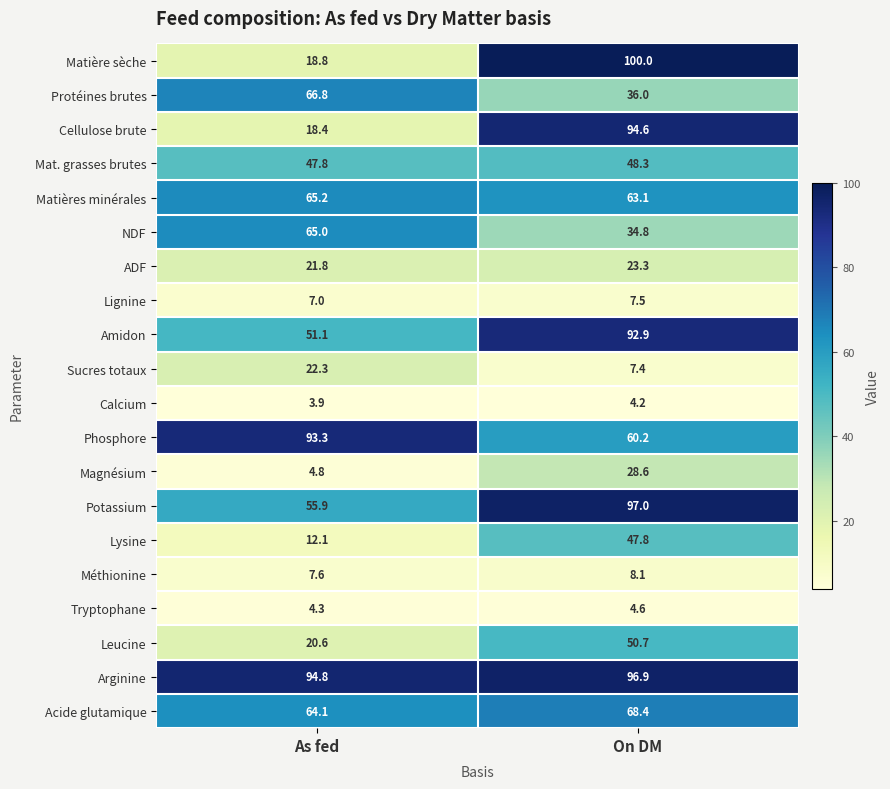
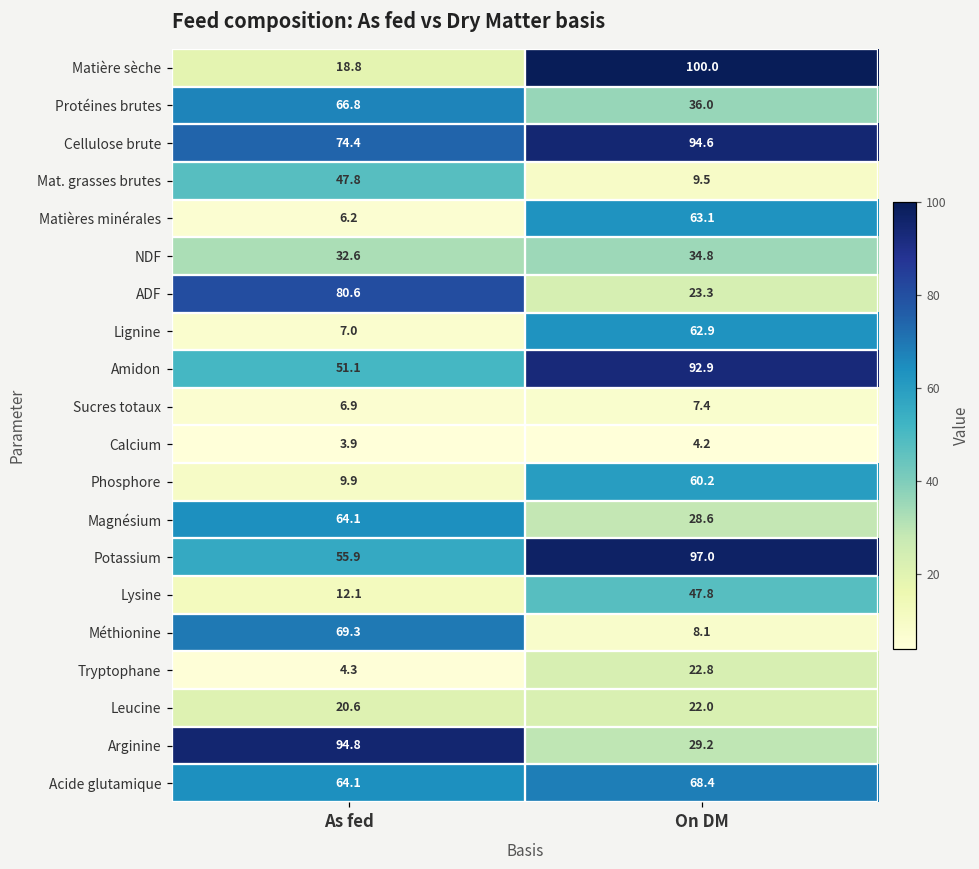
  {
    "Matière sèche": {
      "As fed": 18.8,
      "On DM": 100.0
    },
    "Protéines brutes": {
      "As fed": 66.8,
      "On DM": 36.0
    },
    "Cellulose brute": {
-     "As fed": 18.4,
+     "As fed": 74.4,
      "On DM": 94.6
    },
    "Mat. grasses brutes": {
      "As fed": 47.8,
-     "On DM": 48.3
+     "On DM": 9.5
    },
    "Matières minérales": {
-     "As fed": 65.2,
+     "As fed": 6.2,
      "On DM": 63.1
    },
    "NDF": {
-     "As fed": 65.0,
+     "As fed": 32.6,
      "On DM": 34.8
    },
    "ADF": {
-     "As fed": 21.8,
+     "As fed": 80.6,
      "On DM": 23.3
    },
    "Lignine": {
      "As fed": 7.0,
-     "On DM": 7.5
+     "On DM": 62.9
    },
    "Amidon": {
      "As fed": 51.1,
      "On DM": 92.9
    },
    "Sucres totaux": {
-     "As fed": 22.3,
+     "As fed": 6.9,
      "On DM": 7.4
    },
    "Calcium": {
      "As fed": 3.9,
      "On DM": 4.2
    },
    "Phosphore": {
-     "As fed": 93.3,
+     "As fed": 9.9,
      "On DM": 60.2
    },
    "Magnésium": {
-     "As fed": 4.8,
+     "As fed": 64.1,
      "On DM": 28.6
    },
    "Potassium": {
      "As fed": 55.9,
      "On DM": 97.0
    },
    "Lysine": {
      "As fed": 12.1,
      "On DM": 47.8
    },
    "Méthionine": {
-     "As fed": 7.6,
+     "As fed": 69.3,
      "On DM": 8.1
    },
    "Tryptophane": {
      "As fed": 4.3,
-     "On DM": 4.6
+     "On DM": 22.8
    },
    "Leucine": {
      "As fed": 20.6,
-     "On DM": 50.7
+     "On DM": 22.0
    },
    "Arginine": {
      "As fed": 94.8,
-     "On DM": 96.9
+     "On DM": 29.2
    },
    "Acide glutamique": {
      "As fed": 64.1,
      "On DM": 68.4
    }
  }
